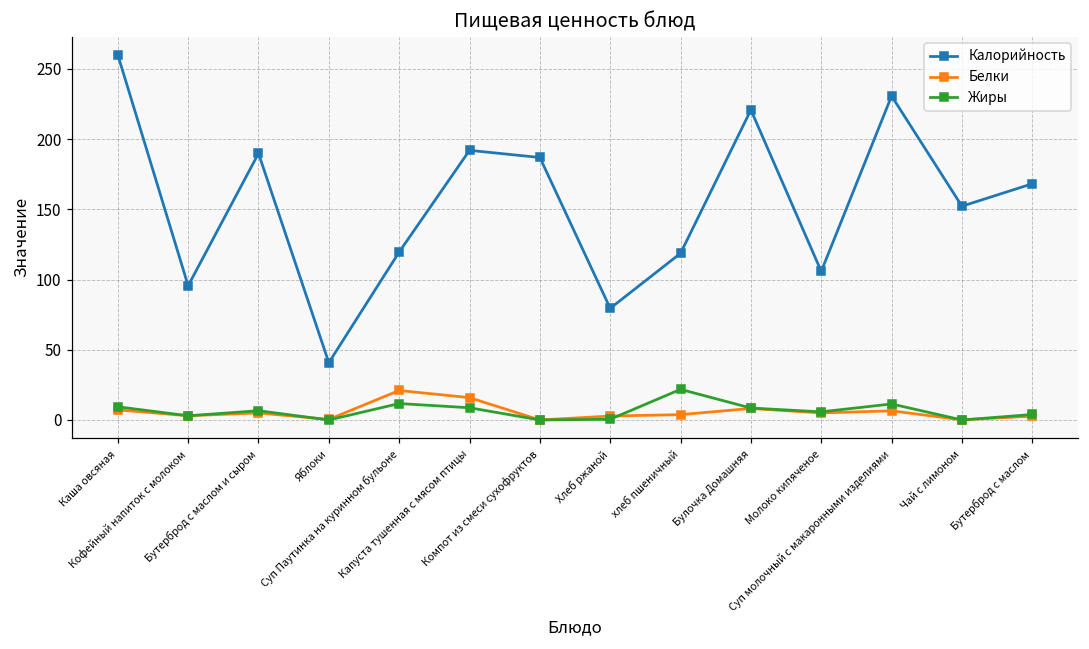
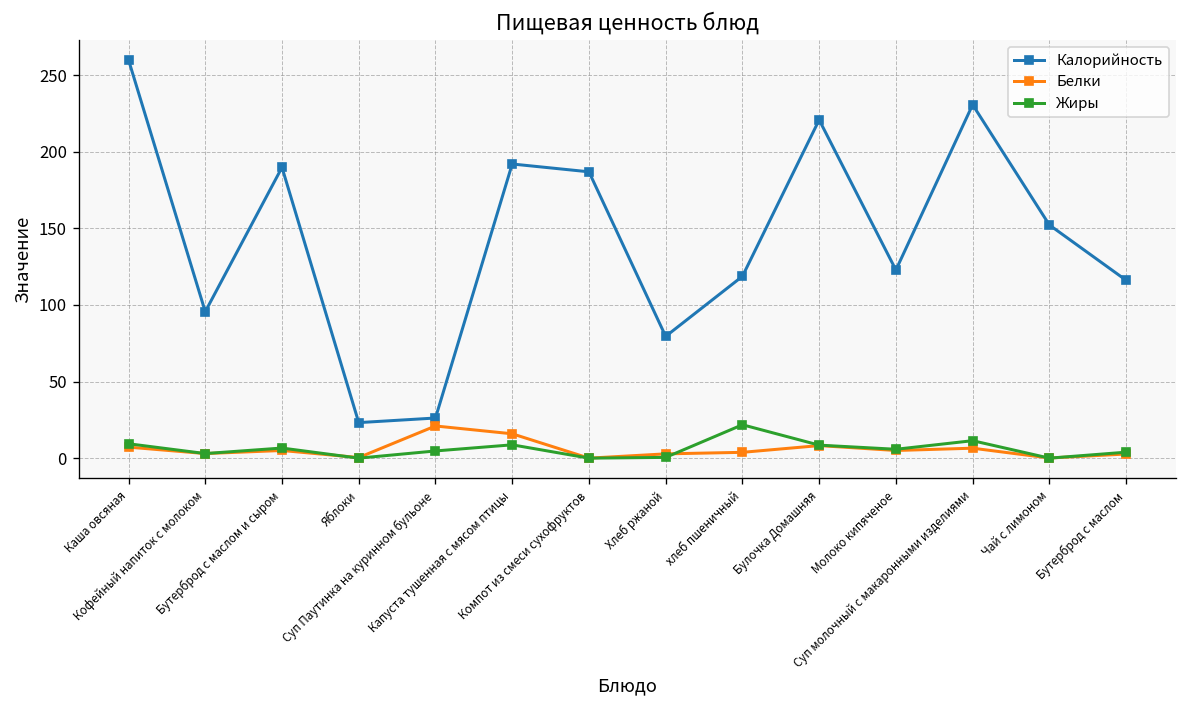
  {
    "Калорийность": {
      "Каша овсяная": 260,
      "Кофейный напиток с молоком": 96,
      "Бутерброд с маслом и сыром": 190,
-     "Яблоки": 41,
-     "Суп Паутинка на куринном бульоне": 120,
+     "Яблоки": 23,
+     "Суп Паутинка на куринном бульоне": 26,
      "Капуста тушенная с мясом птицы": 192,
      "Компот из смеси сухофруктов": 187,
      "Хлеб ржаной": 80,
      "хлеб пшеничный": 119,
      "Булочка Домашняя": 221,
-     "Молоко кипяченое": 106,
+     "Молоко кипяченое": 123,
      "Суп молочный с макаронными изделиями": 231,
      "Чай с лимоном": 152,
-     "Бутерброд с маслом": 168
+     "Бутерброд с маслом": 116
    },
    "Белки": {
      "Каша овсяная": 7,
      "Суп Паутинка на куринном бульоне": 21,
      "Капуста тушенная с мясом птицы": 16,
      "Хлеб ржаной": 3,
      "хлеб пшеничный": 4,
      "Суп молочный с макаронными изделиями": 7
    },
    "Жиры": {
      "Каша овсяная": 9,
-     "Суп Паутинка на куринном бульоне": 12,
+     "Суп Паутинка на куринном бульоне": 5,
      "Капуста тушенная с мясом птицы": 9,
      "Хлеб ржаной": 1,
      "хлеб пшеничный": 22,
      "Суп молочный с макаронными изделиями": 11
    }
  }
